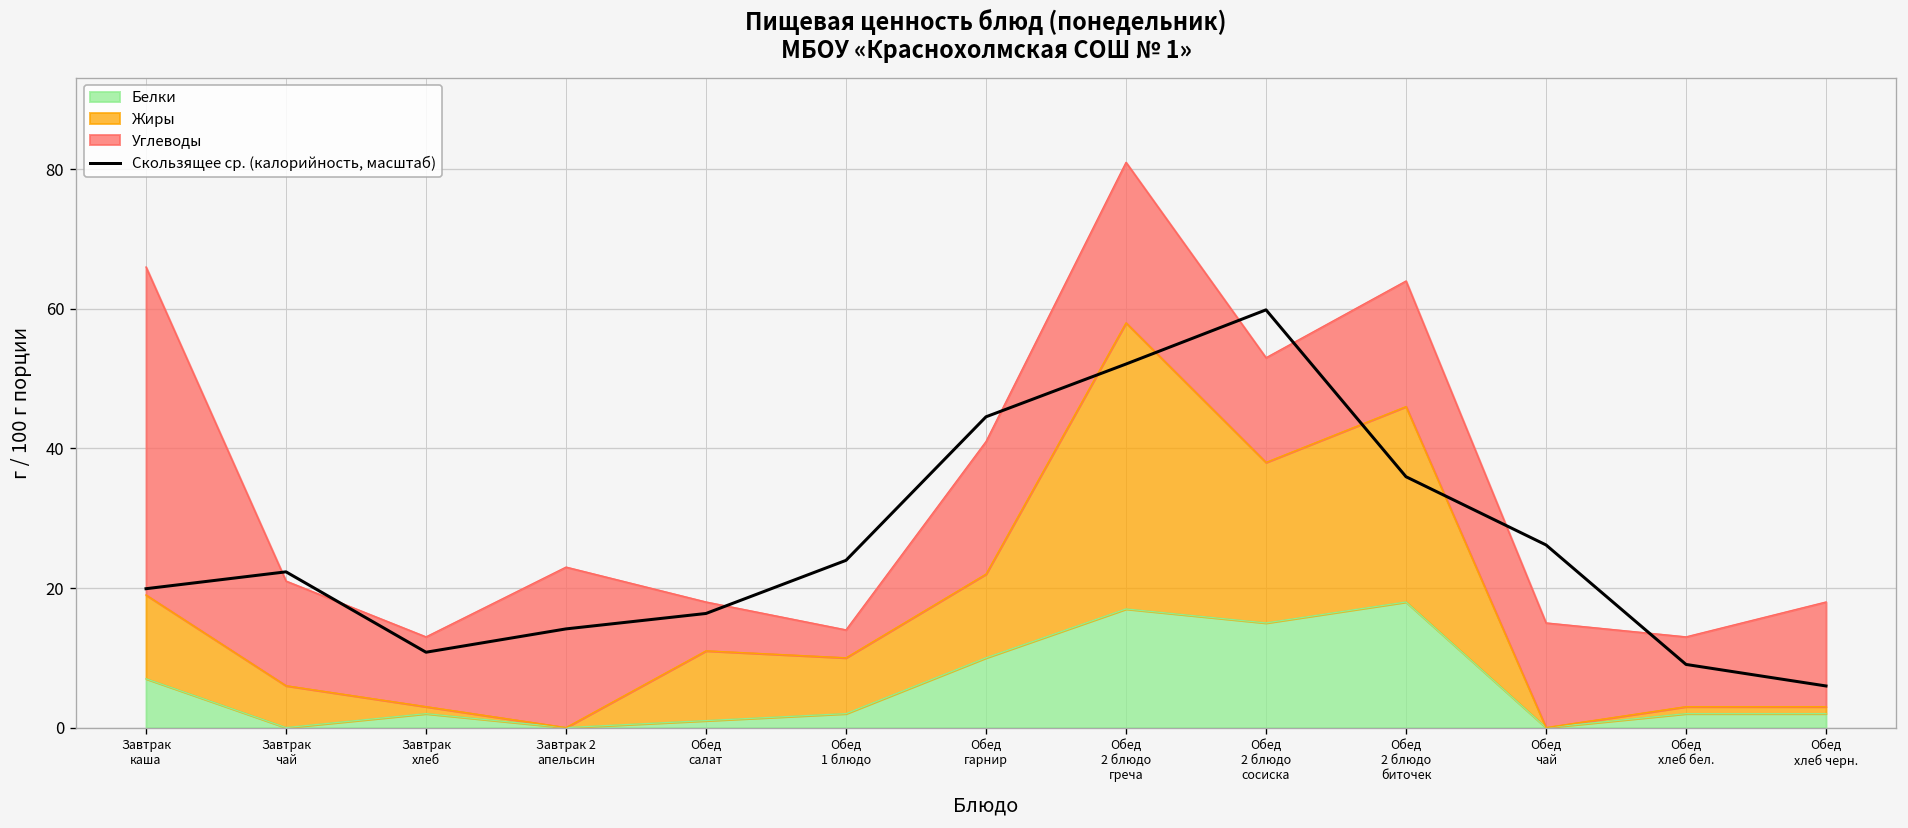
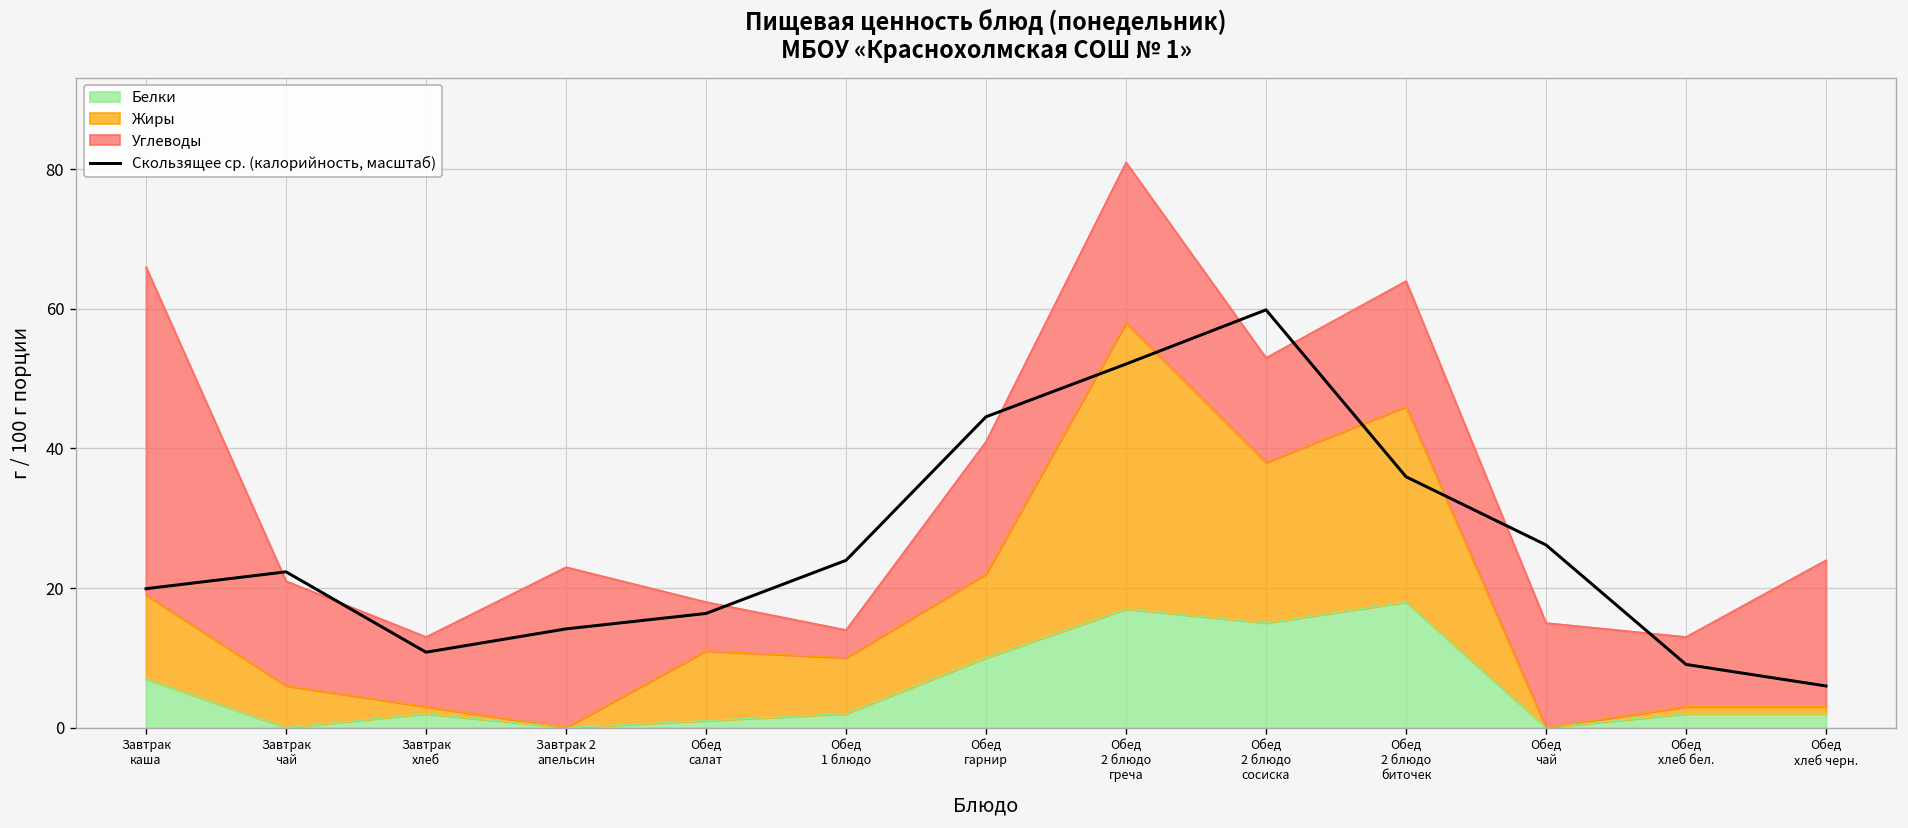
  {
    "Белки": {
      "Завтрак каша": 7,
      "Завтрак чай": 0,
      "Завтрак хлеб": 2,
      "Обед салат": 1,
      "Обед 1 блюдо": 2,
      "Обед гарнир": 10,
      "Обед 2 блюдо греча": 17,
      "Обед 2 блюдо сосиска": 15,
      "Обед 2 блюдо биточек": 18,
      "Обед хлеб бел.": 2,
      "Обед хлеб черн.": 2
    },
    "Жиры": {
      "Завтрак каша": 12,
      "Завтрак чай": 6,
      "Завтрак хлеб": 1,
      "Обед салат": 10,
      "Обед 1 блюдо": 8,
      "Обед гарнир": 12,
      "Обед 2 блюдо греча": 41,
      "Обед 2 блюдо сосиска": 23,
      "Обед 2 блюдо биточек": 28,
      "Обед хлеб бел.": 1,
      "Обед хлеб черн.": 1
    },
    "Углеводы": {
      "Завтрак каша": 47,
      "Завтрак чай": 15,
      "Завтрак хлеб": 10,
      "Завтрак 2 апельсин": 23,
      "Обед салат": 7,
      "Обед 1 блюдо": 4,
      "Обед гарнир": 19,
      "Обед 2 блюдо греча": 23,
      "Обед 2 блюдо сосиска": 15,
      "Обед 2 блюдо биточек": 18,
      "Обед чай": 15,
      "Обед хлеб бел.": 10,
-     "Обед хлеб черн.": 15
+     "Обед хлеб черн.": 21
    },
    "Скользящее ср. (калорийность, масштаб)": {
      "Завтрак каша": 20,
      "Завтрак чай": 22,
      "Завтрак хлеб": 11,
      "Завтрак 2 апельсин": 14,
      "Обед салат": 16,
      "Обед 1 блюдо": 24,
      "Обед гарнир": 45,
      "Обед 2 блюдо греча": 52,
      "Обед 2 блюдо сосиска": 60,
      "Обед 2 блюдо биточек": 36,
      "Обед чай": 26,
      "Обед хлеб бел.": 9,
      "Обед хлеб черн.": 6
    }
  }
